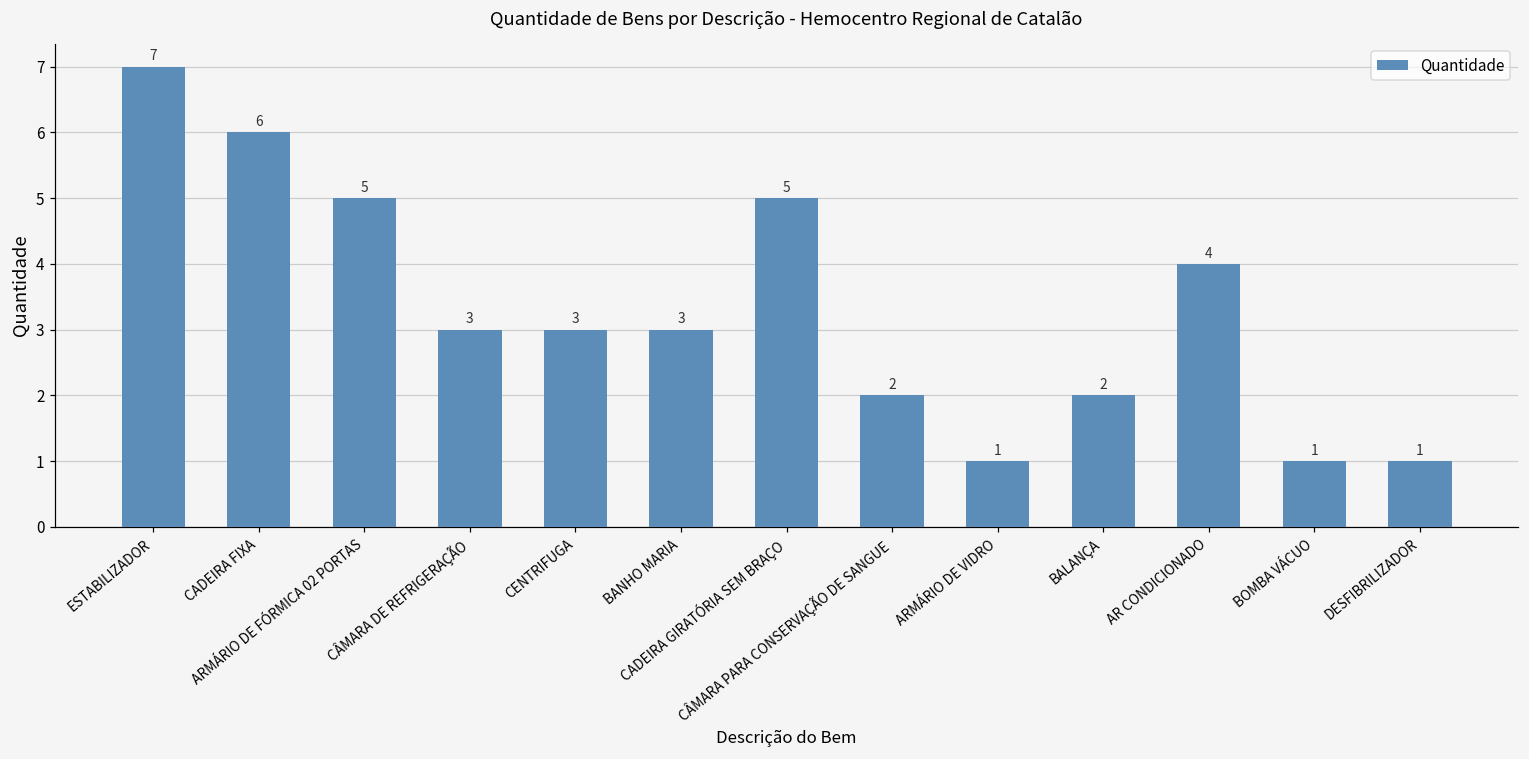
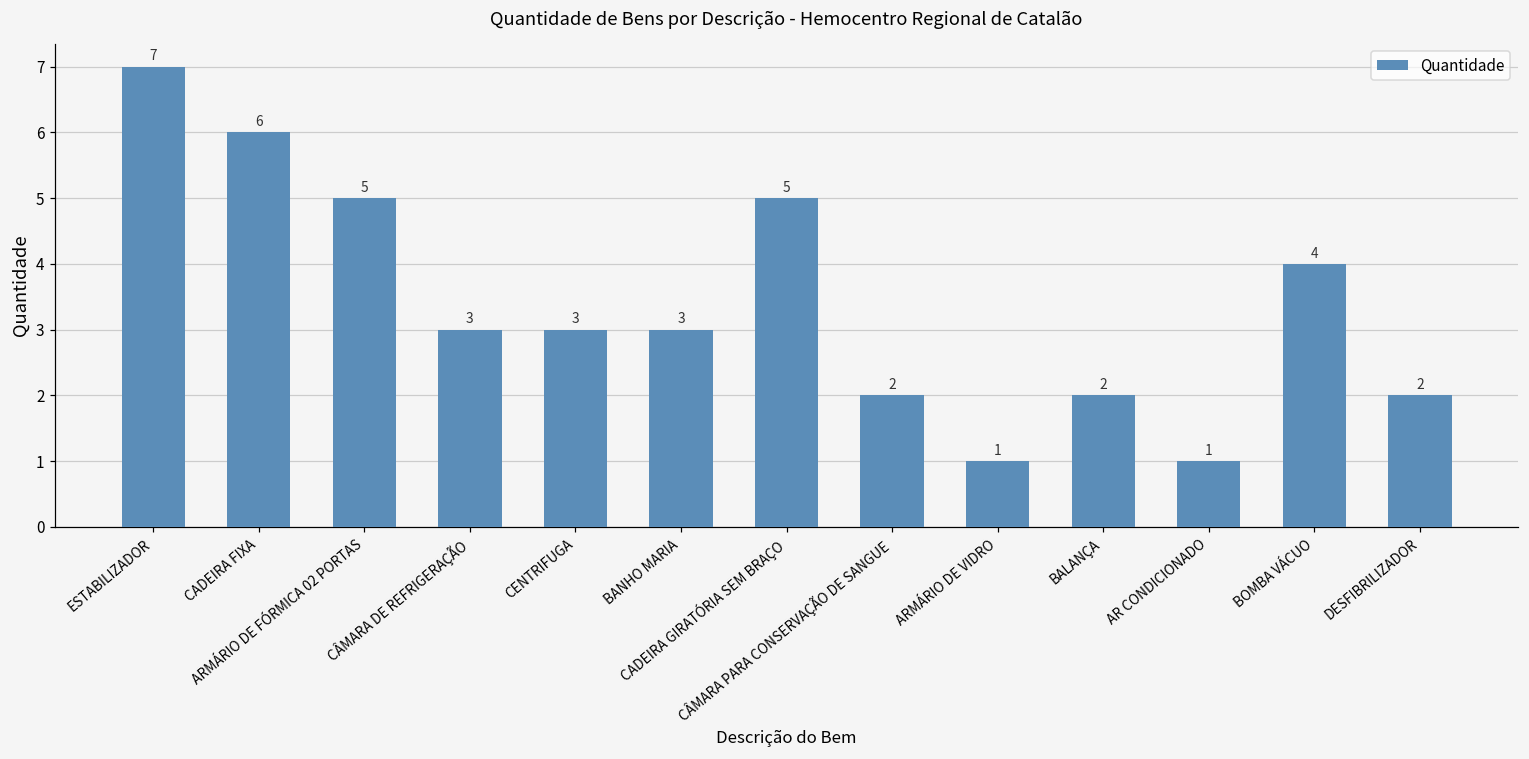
  {
    "ESTABILIZADOR": 7,
    "CADEIRA FIXA": 6,
    "ARMÁRIO DE FÓRMICA 02 PORTAS": 5,
    "CÂMARA DE REFRIGERAÇÃO": 3,
    "CENTRIFUGA": 3,
    "BANHO MARIA": 3,
    "CADEIRA GIRATÓRIA SEM BRAÇO": 5,
    "CÂMARA PARA CONSERVAÇÃO DE SANGUE": 2,
    "ARMÁRIO DE VIDRO": 1,
    "BALANÇA": 2,
-   "AR CONDICIONADO": 4,
-   "BOMBA VÁCUO": 1,
-   "DESFIBRILIZADOR": 1
+   "AR CONDICIONADO": 1,
+   "BOMBA VÁCUO": 4,
+   "DESFIBRILIZADOR": 2
  }
